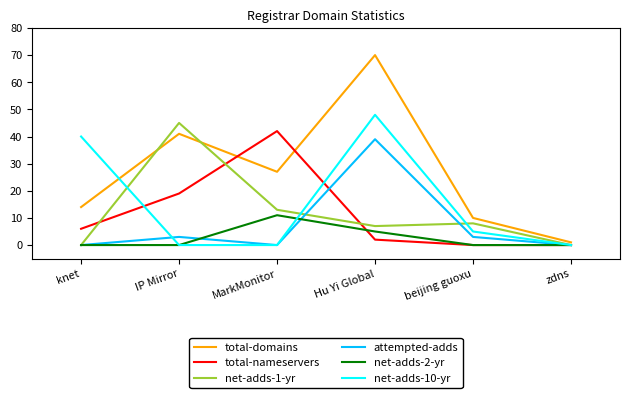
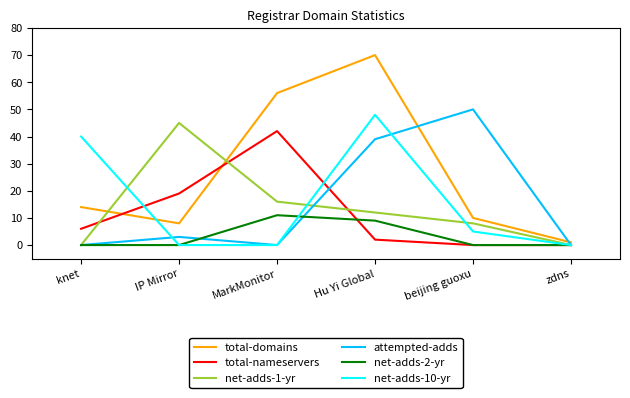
  {
    "total-domains": {
      "knet": 14,
-     "IP Mirror": 41,
-     "MarkMonitor": 27,
+     "IP Mirror": 8,
+     "MarkMonitor": 56,
      "Hu Yi Global": 70,
      "beijing guoxu": 10,
      "zdns": 1
    },
    "total-nameservers": {
      "knet": 6,
      "IP Mirror": 19,
      "MarkMonitor": 42,
      "Hu Yi Global": 2
    },
    "net-adds-1-yr": {
      "IP Mirror": 45,
-     "MarkMonitor": 13,
-     "Hu Yi Global": 7,
+     "MarkMonitor": 16,
+     "Hu Yi Global": 12,
      "beijing guoxu": 8
    },
    "attempted-adds": {
      "IP Mirror": 3,
      "Hu Yi Global": 39,
-     "beijing guoxu": 3
+     "beijing guoxu": 50
    },
    "net-adds-2-yr": {
      "MarkMonitor": 11,
-     "Hu Yi Global": 5
+     "Hu Yi Global": 9
    },
    "net-adds-10-yr": {
      "knet": 40,
      "Hu Yi Global": 48,
      "beijing guoxu": 5
    }
  }
